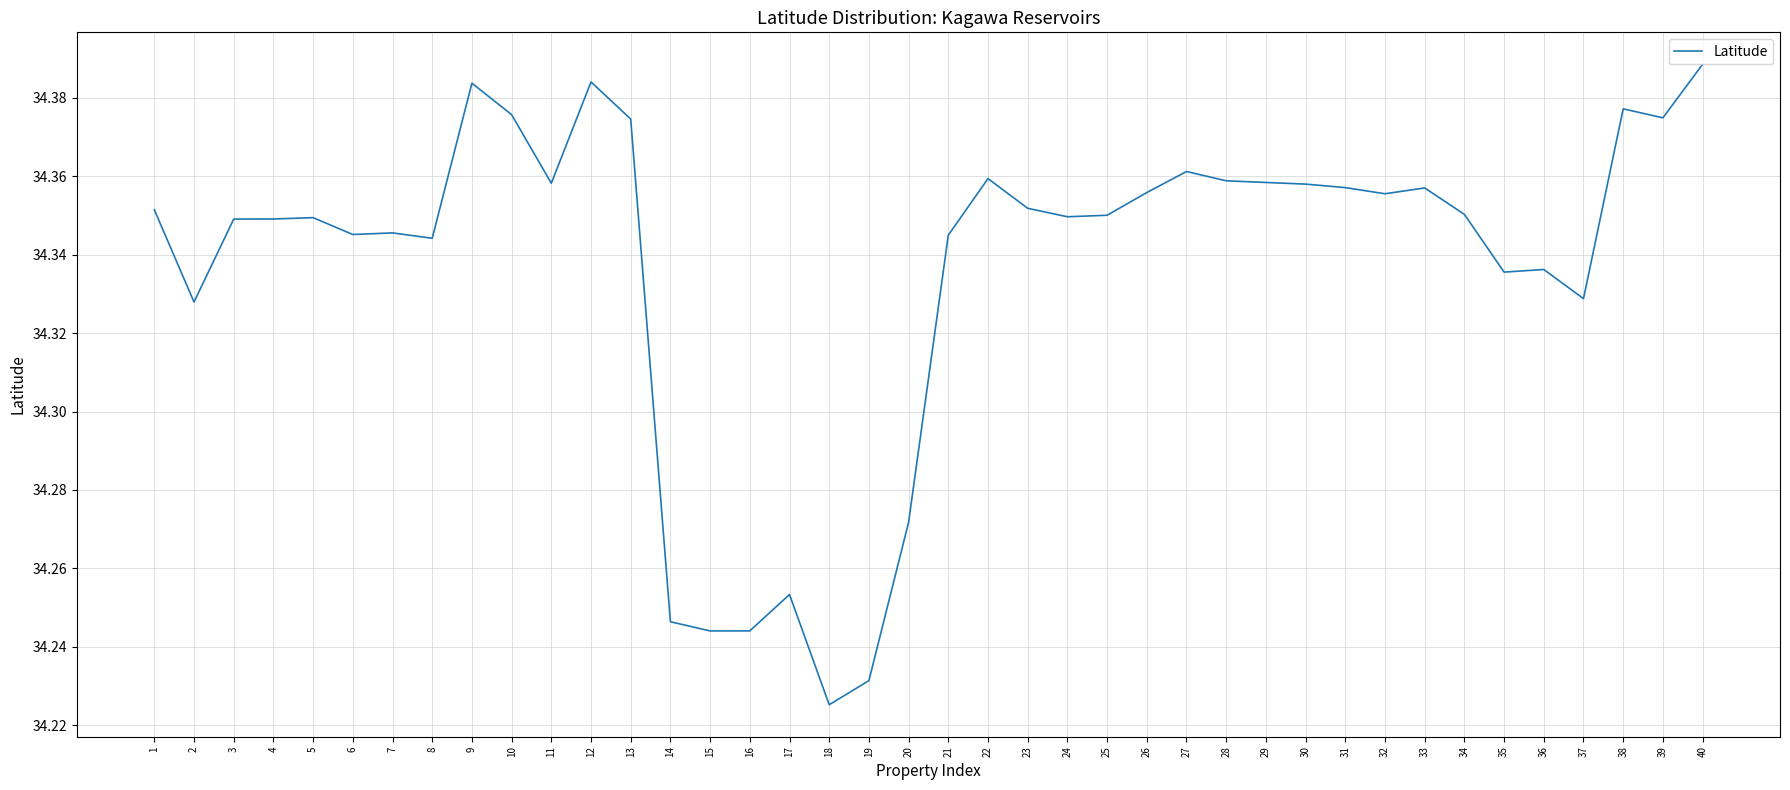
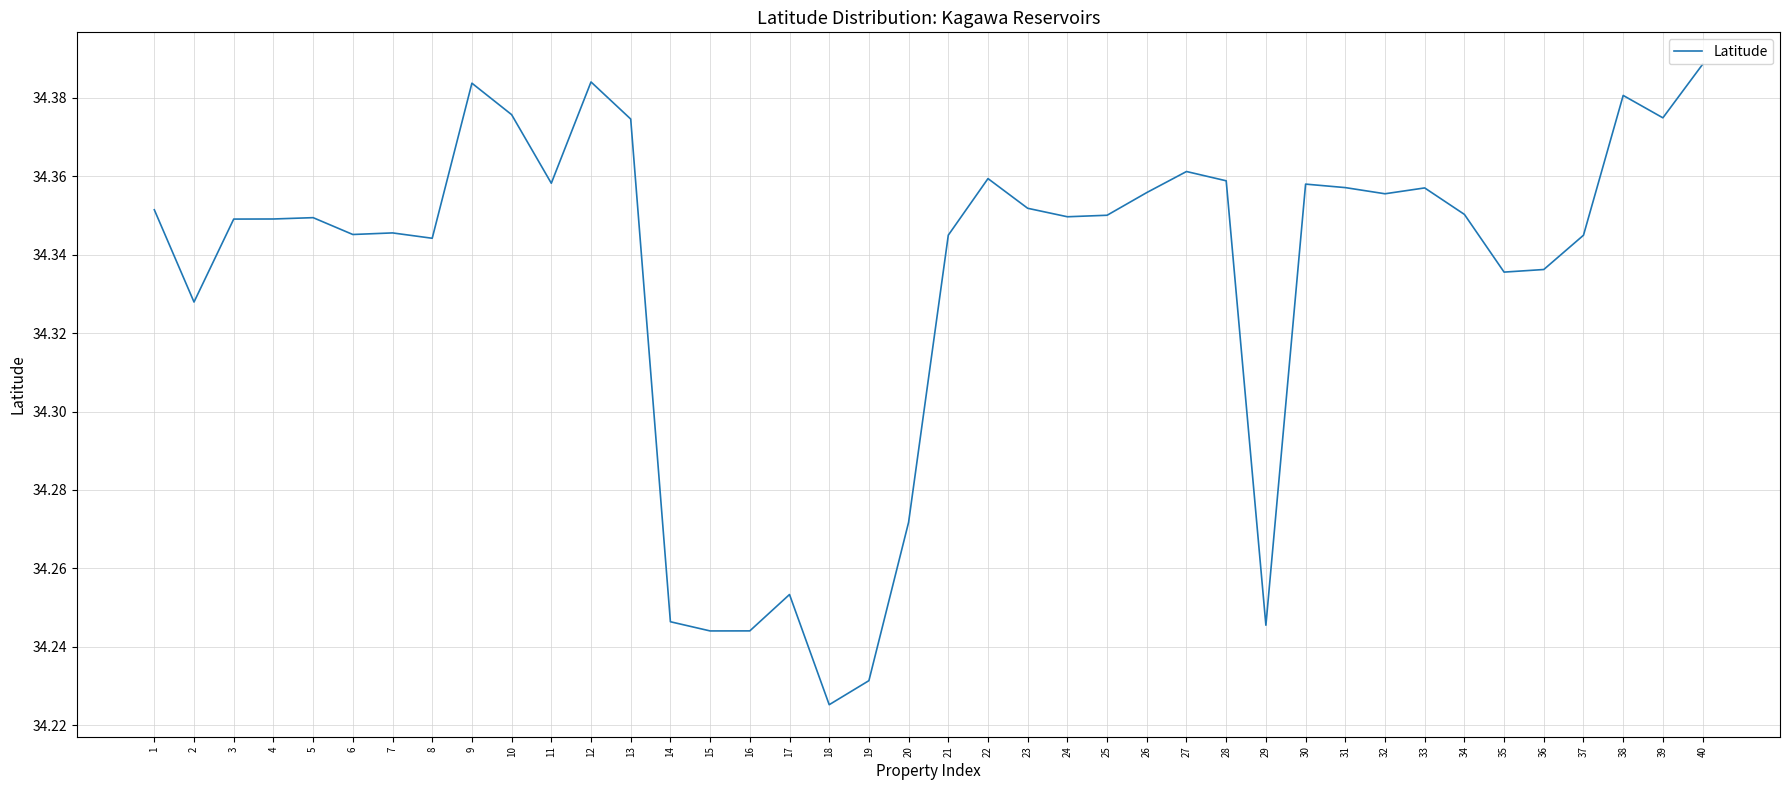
  {
    "1": 34.351,
    "2": 34.328,
    "3": 34.349,
    "4": 34.349,
    "5": 34.349,
    "6": 34.345,
    "7": 34.346,
    "8": 34.344,
    "9": 34.384,
    "10": 34.376,
    "11": 34.358,
    "12": 34.384,
    "13": 34.375,
    "14": 34.246,
    "15": 34.244,
    "16": 34.244,
    "17": 34.253,
    "18": 34.225,
    "19": 34.231,
    "20": 34.272,
    "21": 34.345,
    "22": 34.359,
    "23": 34.352,
    "24": 34.350,
    "25": 34.350,
    "26": 34.356,
    "27": 34.361,
    "28": 34.359,
-   "29": 34.358,
+   "29": 34.245,
    "30": 34.358,
    "31": 34.357,
    "32": 34.356,
    "33": 34.357,
    "34": 34.350,
    "35": 34.336,
    "36": 34.336,
-   "37": 34.329,
-   "38": 34.377,
+   "37": 34.345,
+   "38": 34.381,
    "39": 34.375
  }
